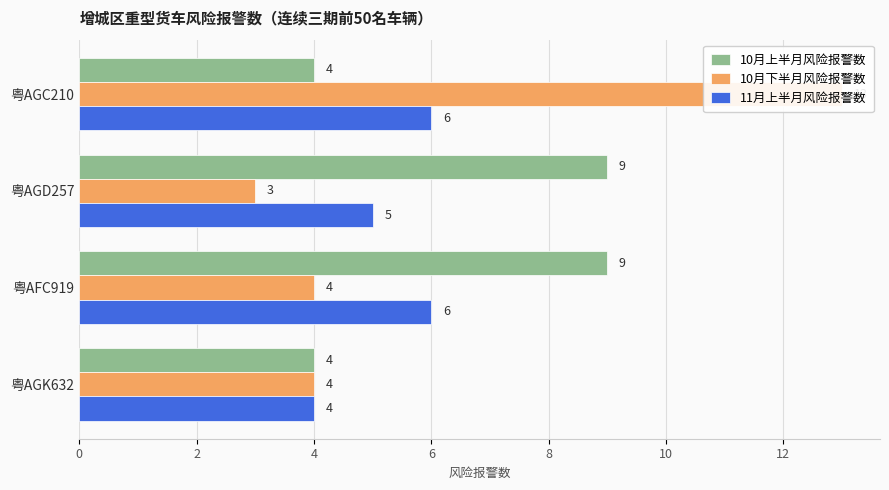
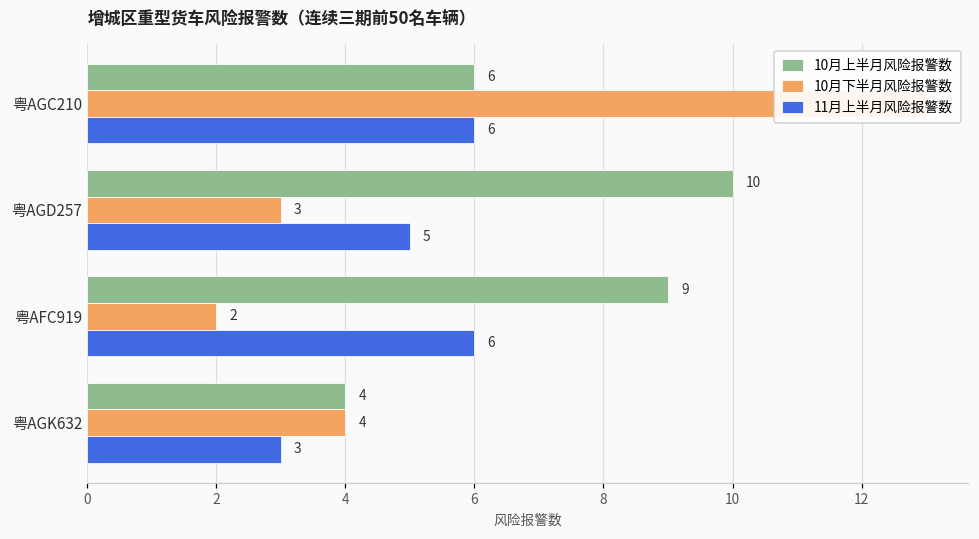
  {
    "10月上半月风险报警数": {
-     "粤AGC210": 4,
-     "粤AGD257": 9,
+     "粤AGC210": 6,
+     "粤AGD257": 10,
      "粤AFC919": 9,
      "粤AGK632": 4
    },
    "10月下半月风险报警数": {
      "粤AGD257": 3,
-     "粤AFC919": 4,
+     "粤AFC919": 2,
      "粤AGK632": 4
    },
    "11月上半月风险报警数": {
      "粤AGC210": 6,
      "粤AGD257": 5,
      "粤AFC919": 6,
-     "粤AGK632": 4
+     "粤AGK632": 3
    }
  }
